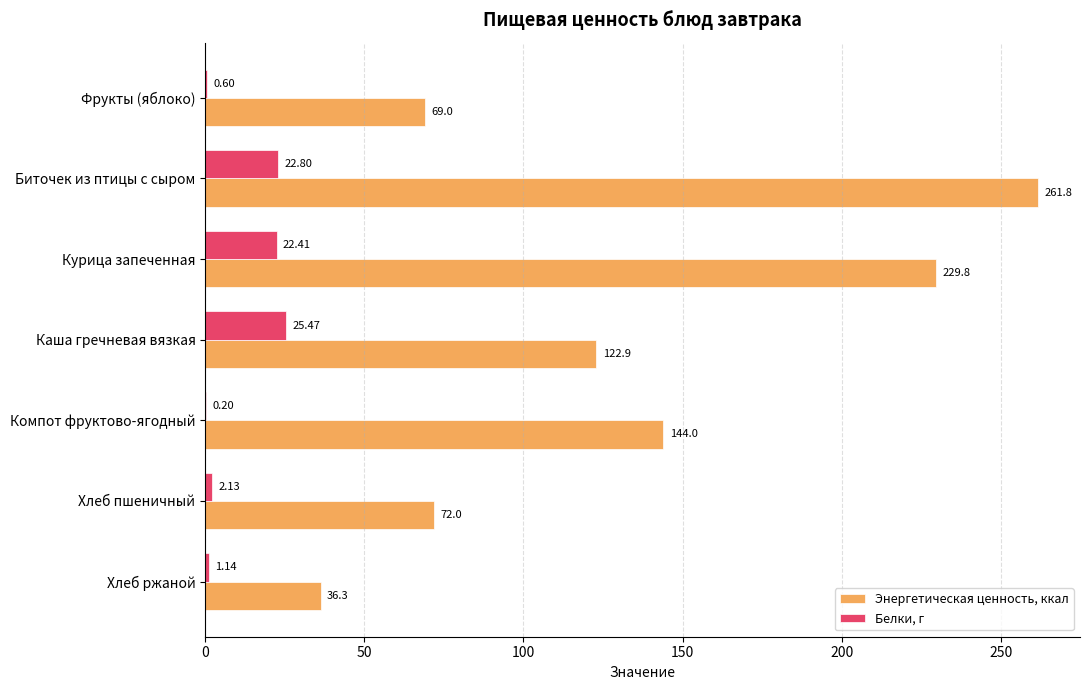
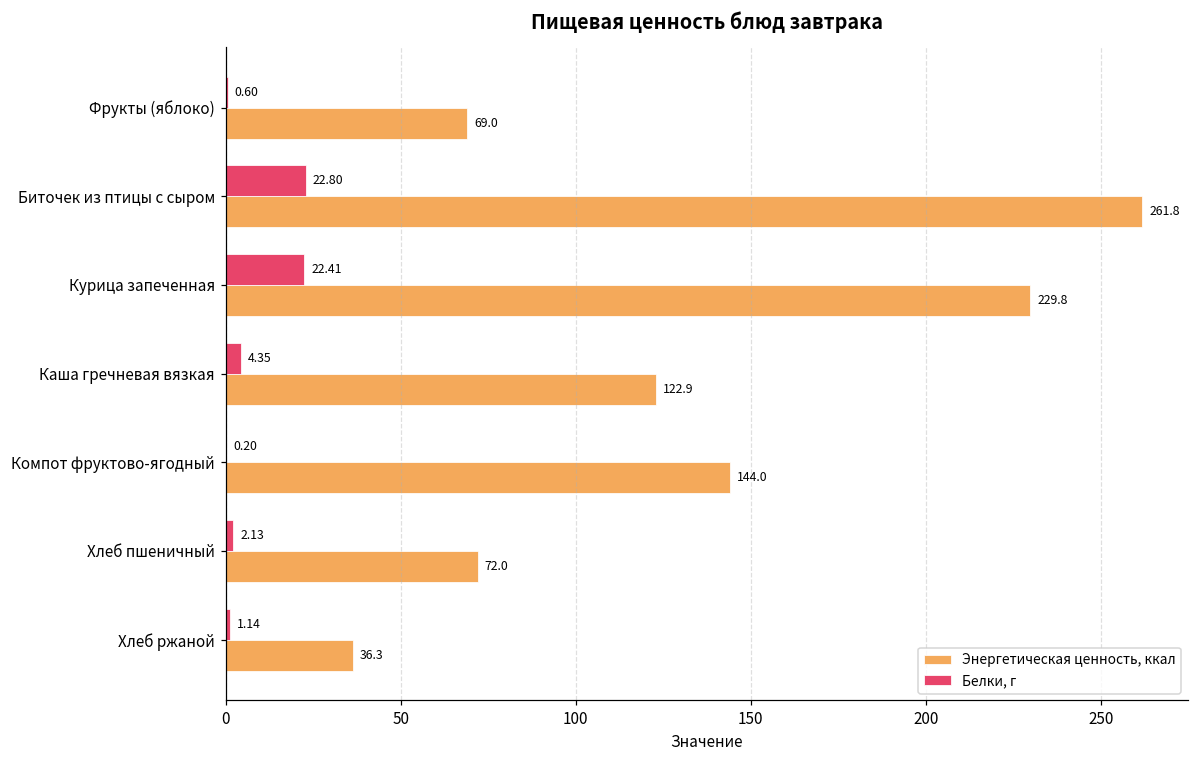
  {
    "Энергетическая ценность, ккал": {
      "Фрукты (яблоко)": 69.0,
      "Биточек из птицы с сыром": 261.8,
      "Курица запеченная": 229.8,
      "Каша гречневая вязкая": 122.9,
      "Компот фруктово-ягодный": 144.0,
      "Хлеб пшеничный": 72.0,
      "Хлеб ржаной": 36.3
    },
    "Белки, г": {
      "Фрукты (яблоко)": 0.60,
      "Биточек из птицы с сыром": 22.80,
      "Курица запеченная": 22.41,
-     "Каша гречневая вязкая": 25.47,
+     "Каша гречневая вязкая": 4.35,
      "Компот фруктово-ягодный": 0.20,
      "Хлеб пшеничный": 2.13,
      "Хлеб ржаной": 1.14
    }
  }
